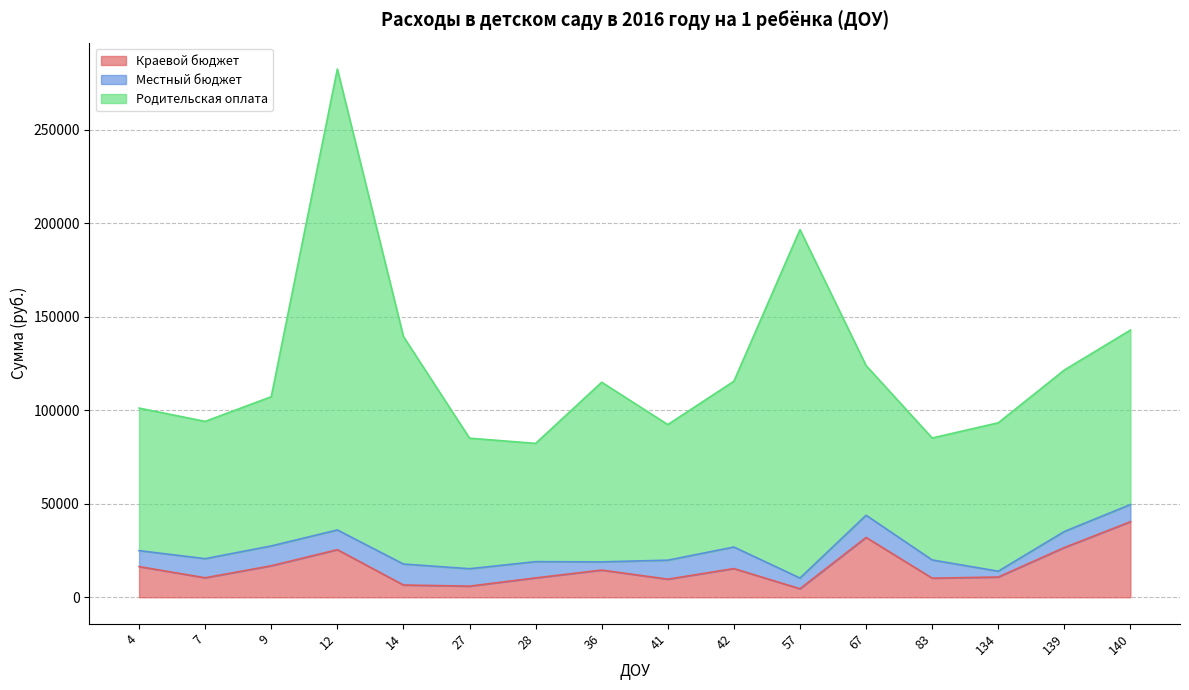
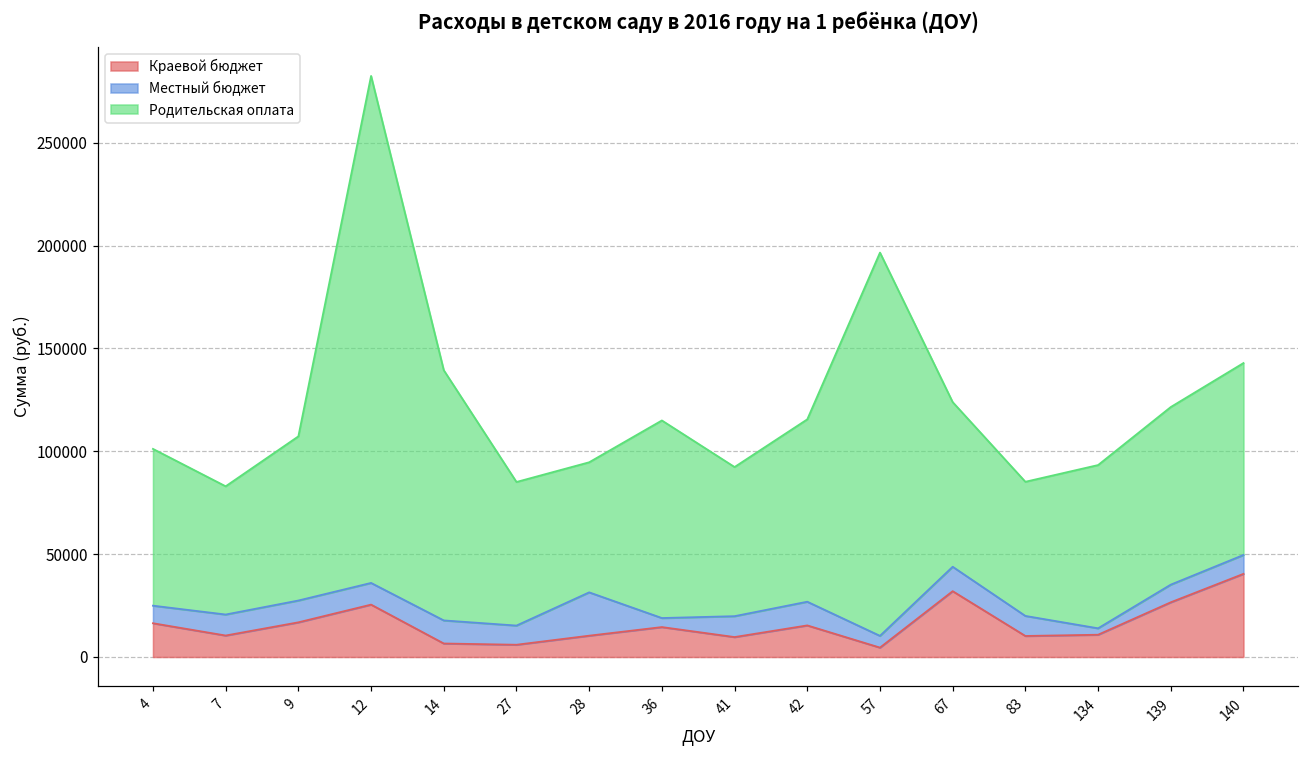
  {
    "Краевой бюджет": {
      "4": 16000,
      "7": 10000,
      "9": 17000,
      "12": 25000,
      "14": 7000,
      "27": 6000,
      "28": 10000,
      "36": 15000,
      "41": 10000,
      "42": 15000,
      "57": 5000,
      "67": 32000,
      "83": 10000,
      "134": 11000,
      "139": 27000,
      "140": 40000
    },
    "Местный бюджет": {
      "4": 9000,
      "7": 10000,
      "9": 11000,
      "12": 11000,
      "14": 11000,
      "27": 9000,
-     "28": 9000,
+     "28": 21000,
      "36": 4000,
      "41": 10000,
      "42": 12000,
      "57": 6000,
      "67": 12000,
      "83": 10000,
      "134": 3000,
      "139": 9000,
      "140": 9000
    },
    "Родительская оплата": {
      "4": 76000,
-     "7": 73000,
+     "7": 62000,
      "9": 80000,
      "12": 246000,
      "14": 122000,
      "27": 70000,
      "28": 63000,
      "36": 96000,
      "41": 73000,
      "42": 89000,
      "57": 186000,
      "67": 80000,
      "83": 65000,
      "134": 79000,
      "139": 86000,
      "140": 93000
    }
  }
